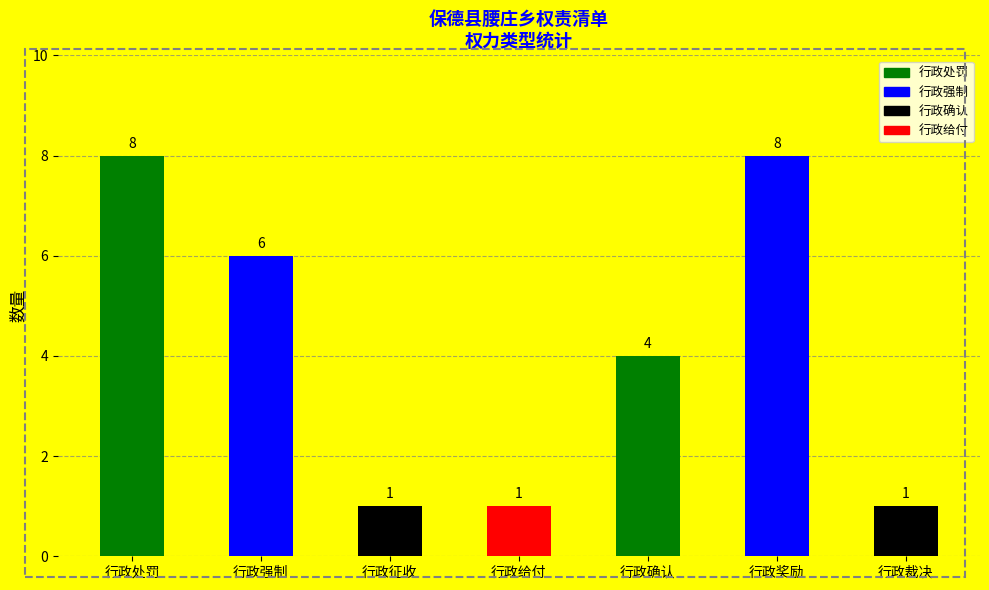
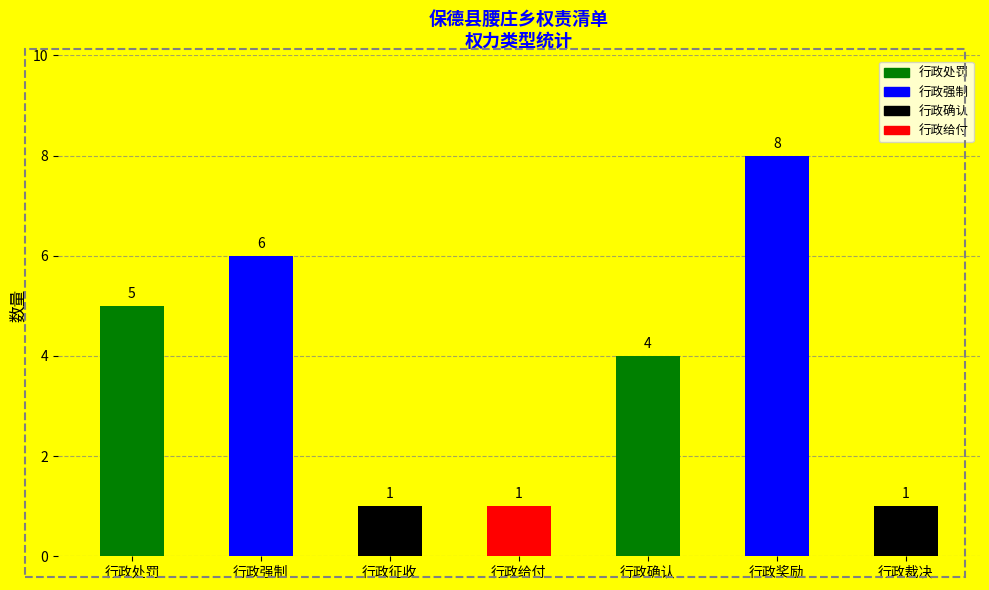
  {
-   "行政处罚": 8,
+   "行政处罚": 5,
    "行政强制": 6,
    "行政征收": 1,
    "行政给付": 1,
    "行政确认": 4,
    "行政奖励": 8,
    "行政裁决": 1
  }
